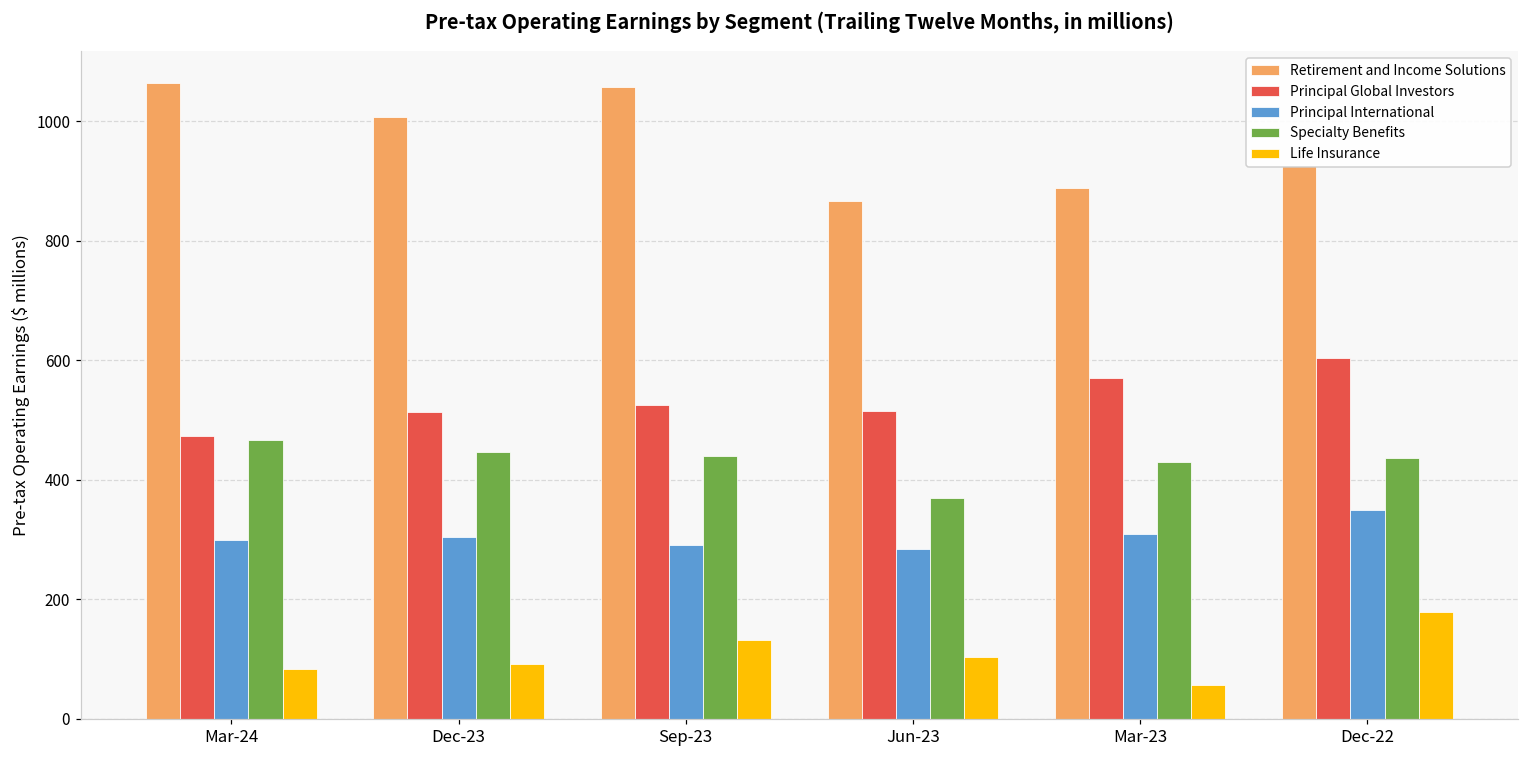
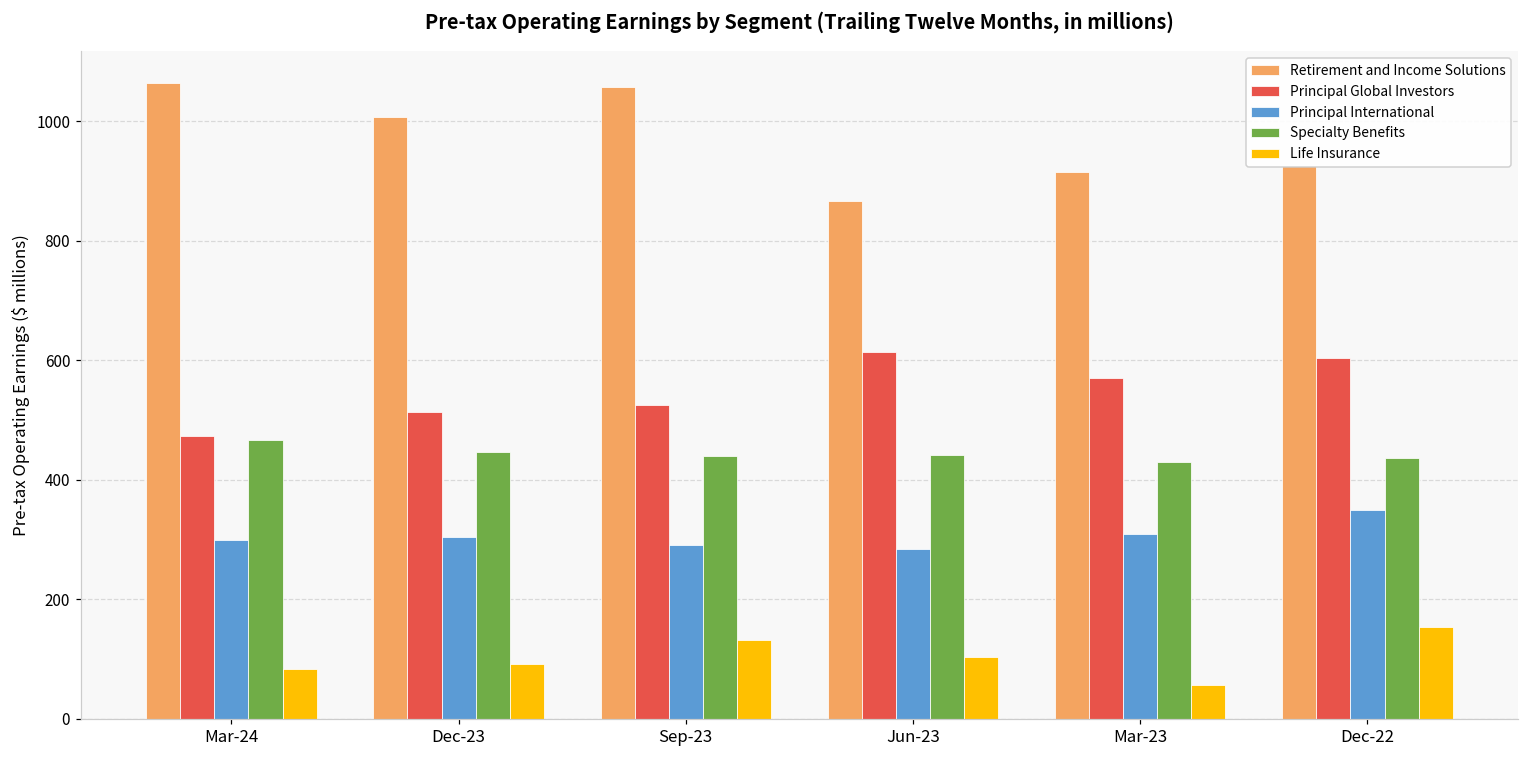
  {
    "Retirement and Income Solutions": {
      "Mar-24": 1060,
      "Dec-23": 1010,
      "Sep-23": 1060,
      "Jun-23": 870,
-     "Mar-23": 890
+     "Mar-23": 910
    },
    "Principal Global Investors": {
      "Mar-24": 470,
      "Dec-23": 510,
      "Sep-23": 520,
-     "Jun-23": 510,
+     "Jun-23": 610,
      "Mar-23": 570,
      "Dec-22": 600
    },
    "Principal International": {
      "Mar-24": 300,
      "Dec-23": 300,
      "Sep-23": 290,
      "Jun-23": 280,
      "Mar-23": 310,
      "Dec-22": 350
    },
    "Specialty Benefits": {
      "Mar-24": 470,
      "Dec-23": 450,
      "Sep-23": 440,
-     "Jun-23": 370,
+     "Jun-23": 440,
      "Mar-23": 430,
      "Dec-22": 440
    },
    "Life Insurance": {
      "Mar-24": 80,
      "Dec-23": 90,
      "Sep-23": 130,
      "Jun-23": 100,
      "Mar-23": 60,
-     "Dec-22": 180
+     "Dec-22": 150
    }
  }
